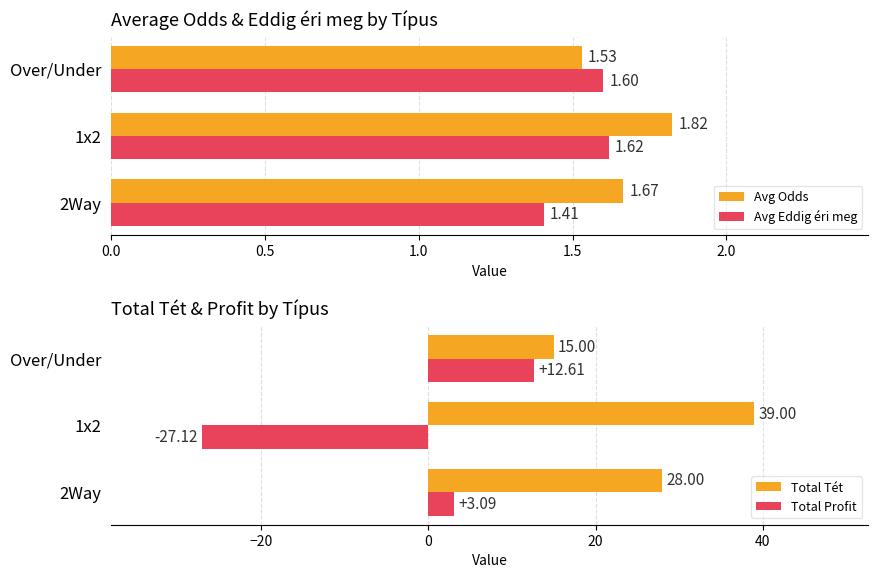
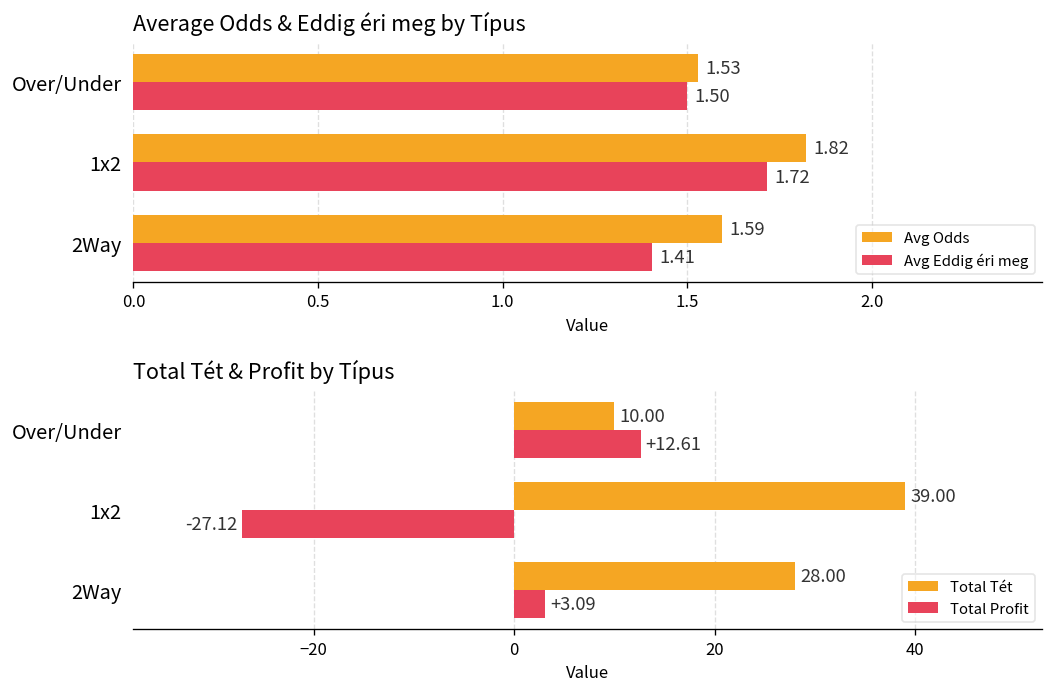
  {
    "Average Odds & Eddig éri meg by Típus": {
      "Avg Odds": {
        "Over/Under": "1.53",
        "1x2": "1.82",
-       "2Way": "1.67"
+       "2Way": "1.59"
      },
      "Avg Eddig éri meg": {
-       "Over/Under": "1.60",
-       "1x2": "1.62",
+       "Over/Under": "1.50",
+       "1x2": "1.72",
        "2Way": "1.41"
      }
    },
    "Total Tét & Profit by Típus": {
      "Total Tét": {
-       "Over/Under": "15.00",
+       "Over/Under": "10.00",
        "1x2": "39.00",
        "2Way": "28.00"
      },
      "Total Profit": {
        "Over/Under": "+12.61",
        "1x2": "-27.12",
        "2Way": "+3.09"
      }
    }
  }
